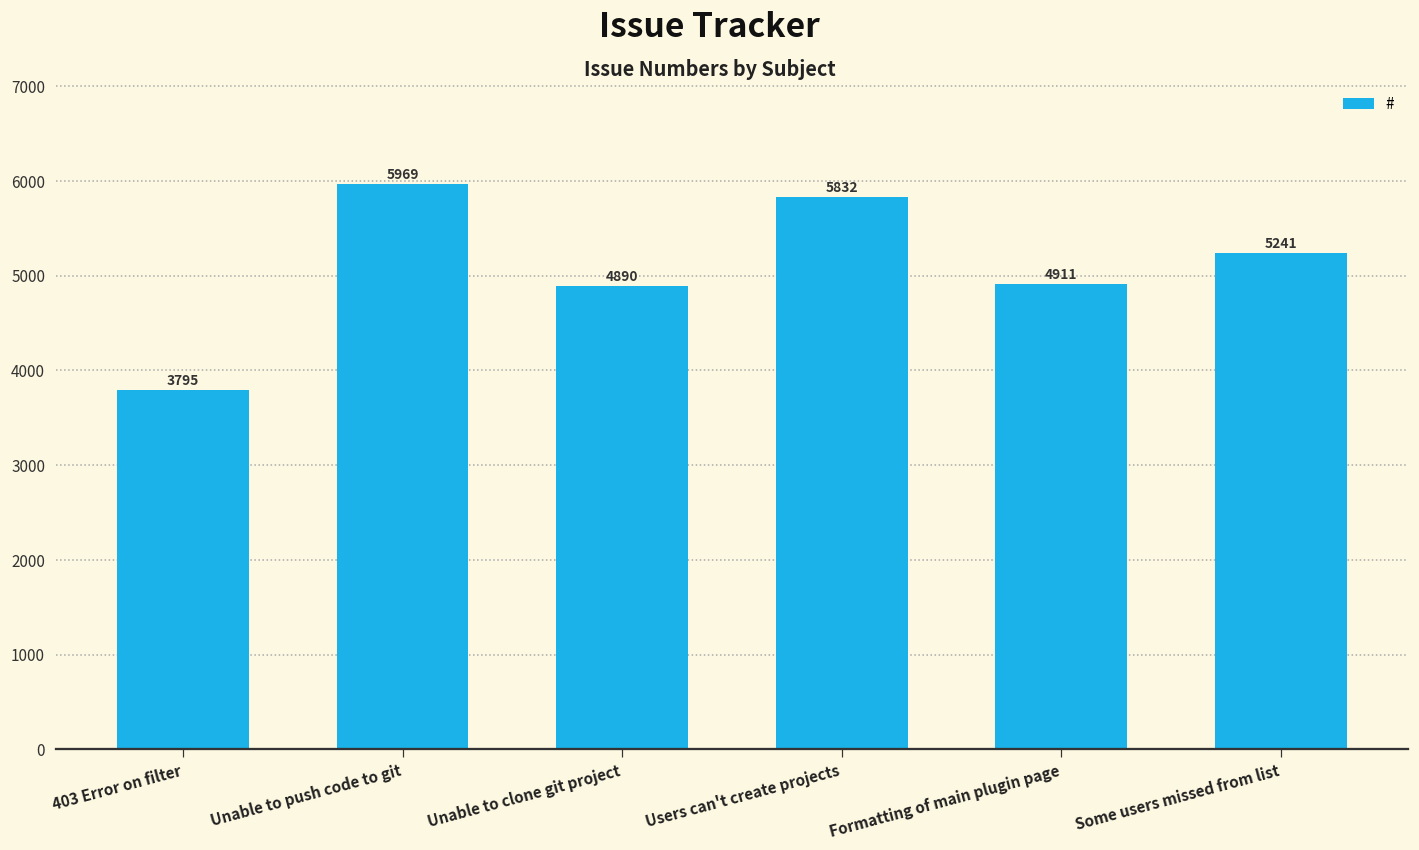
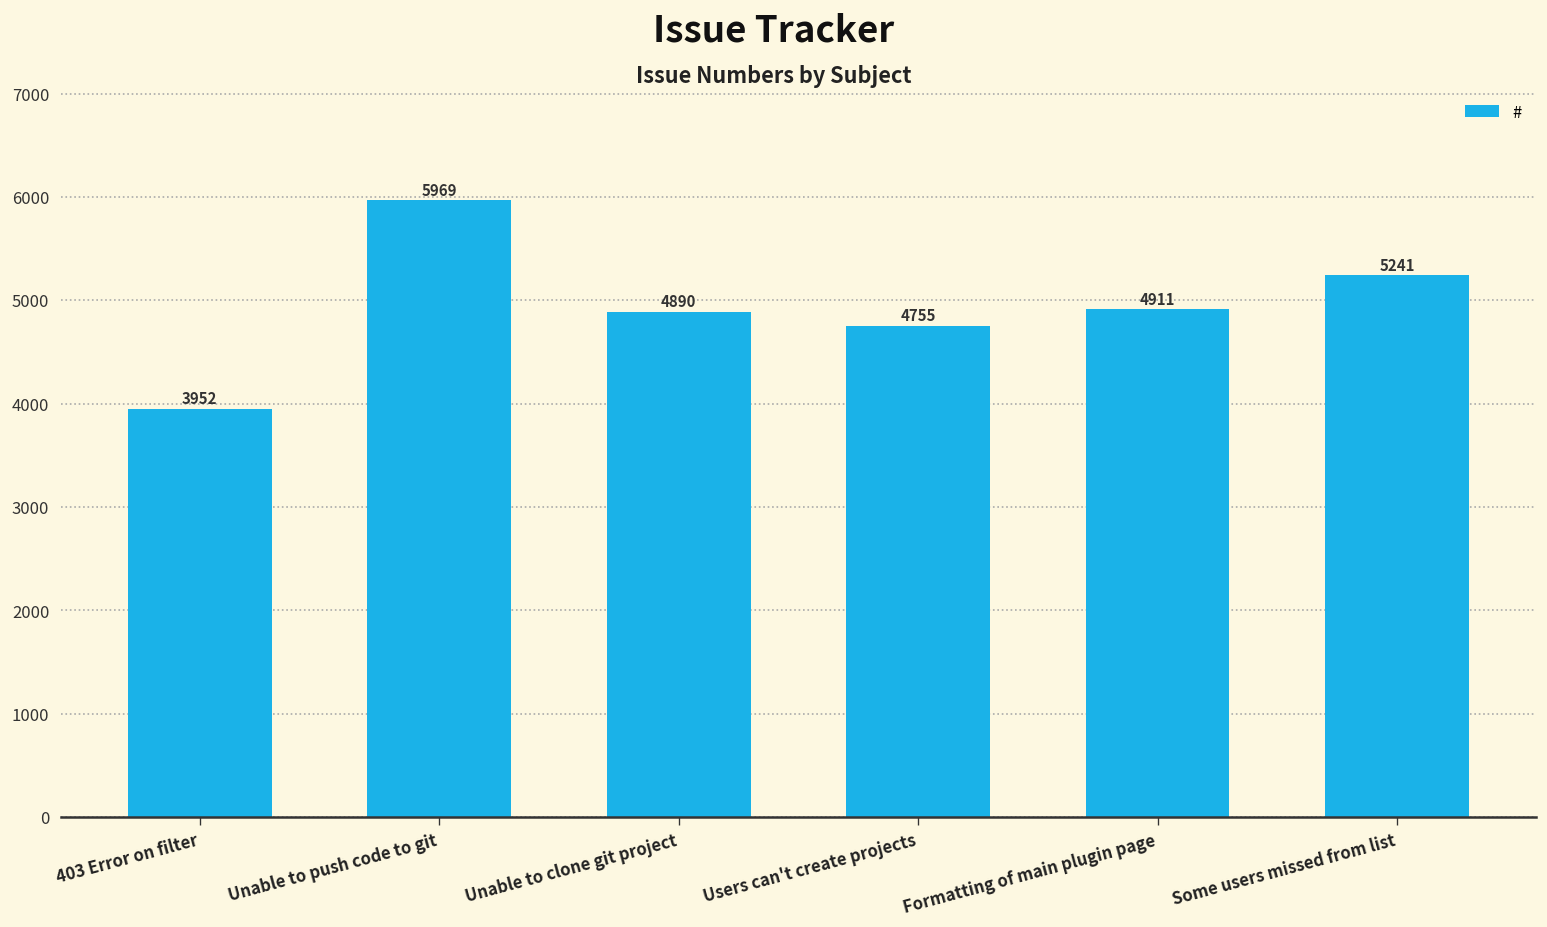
  {
-   "403 Error on filter": 3795,
+   "403 Error on filter": 3952,
    "Unable to push code to git": 5969,
    "Unable to clone git project": 4890,
-   "Users can't create projects": 5832,
+   "Users can't create projects": 4755,
    "Formatting of main plugin page": 4911,
    "Some users missed from list": 5241
  }
